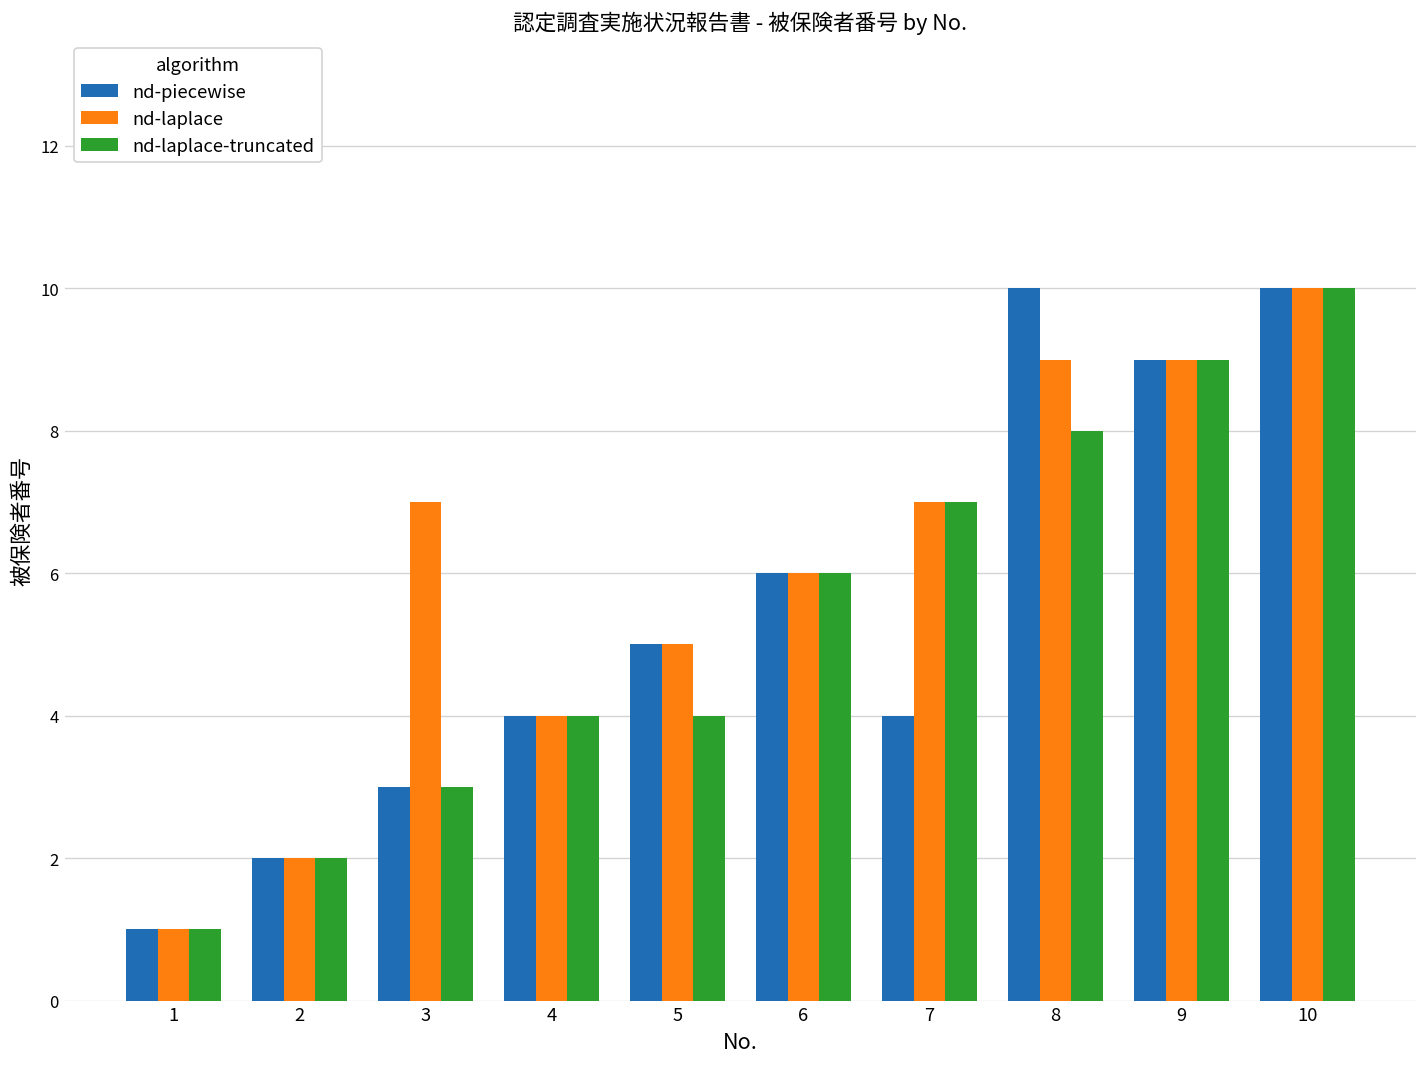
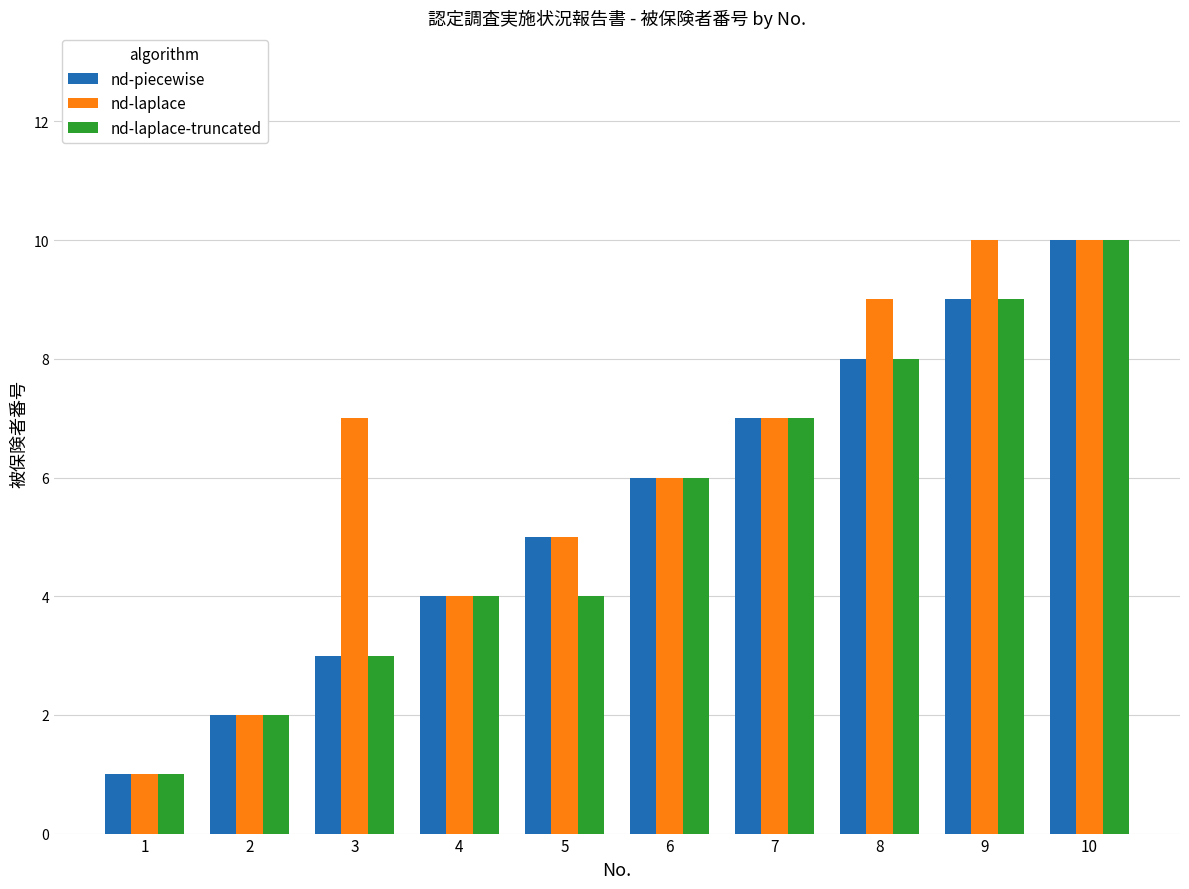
  {
    "nd-piecewise": {
      "1": 1,
      "2": 2,
      "3": 3,
      "4": 4,
      "5": 5,
      "6": 6,
-     "7": 4,
-     "8": 10,
+     "7": 7,
+     "8": 8,
      "9": 9,
      "10": 10
    },
    "nd-laplace": {
      "1": 1,
      "2": 2,
      "3": 7,
      "4": 4,
      "5": 5,
      "6": 6,
      "7": 7,
      "8": 9,
-     "9": 9,
+     "9": 10,
      "10": 10
    },
    "nd-laplace-truncated": {
      "1": 1,
      "2": 2,
      "3": 3,
      "4": 4,
      "5": 4,
      "6": 6,
      "7": 7,
      "8": 8,
      "9": 9,
      "10": 10
    }
  }
